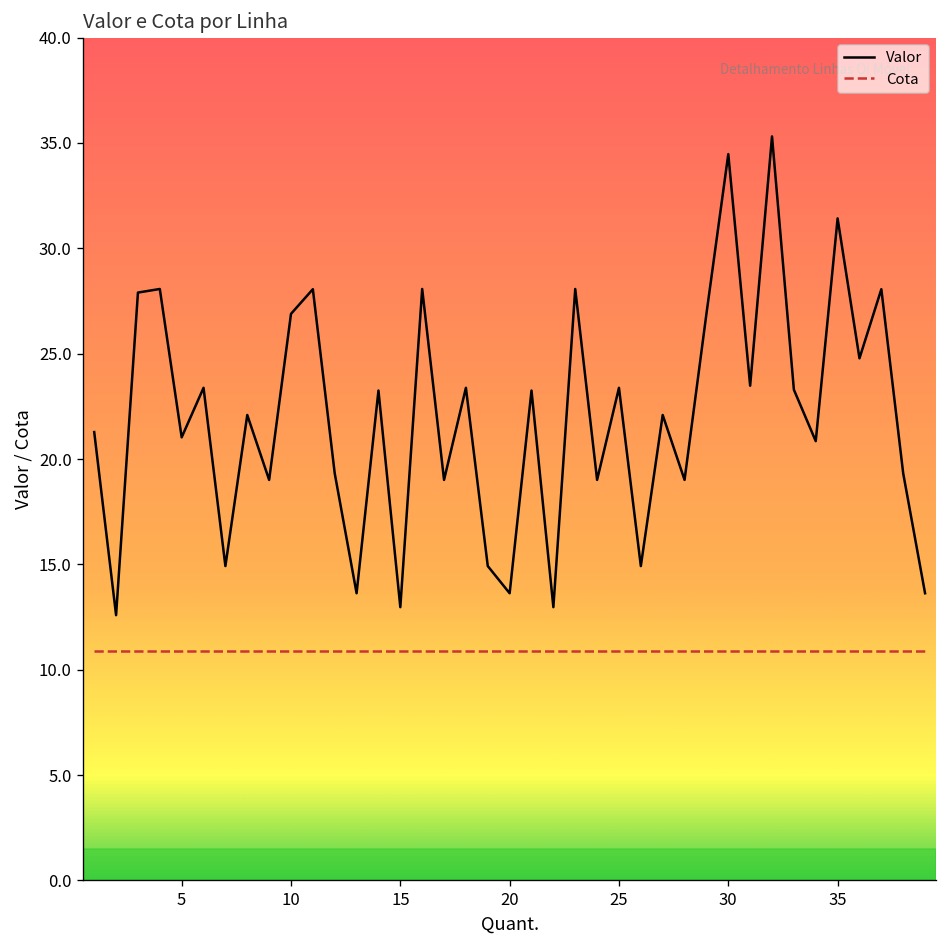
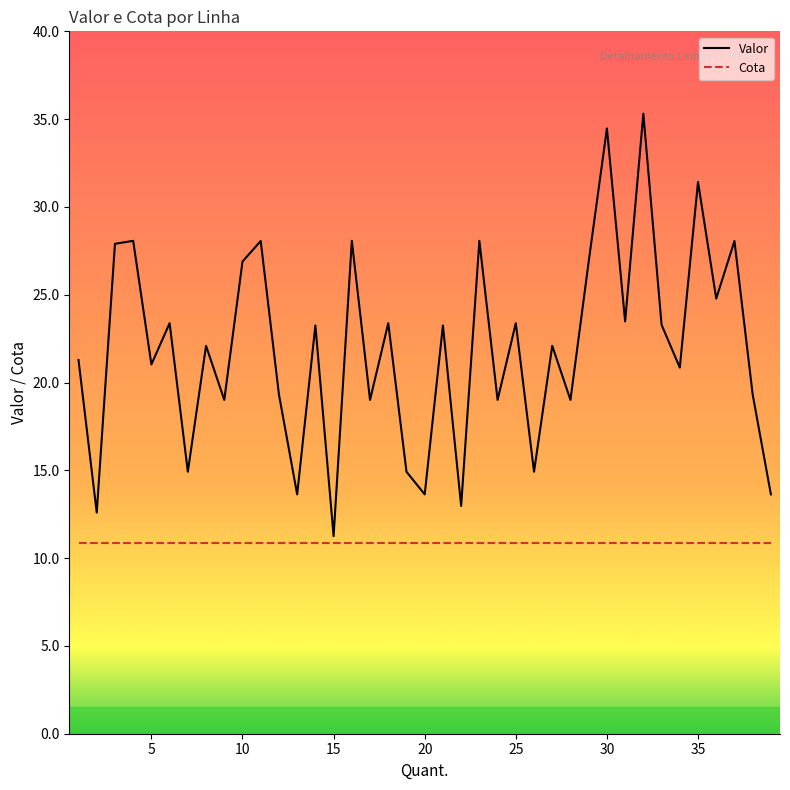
  {
    "Valor": {
      "5": 21.0,
      "10": 26.9,
-     "15": 13.0,
+     "15": 11.3,
      "20": 13.6,
      "25": 23.4,
      "30": 34.5,
      "35": 31.4
    },
    "Cota": {
      "5": 10.9,
      "10": 10.9,
      "15": 10.9,
      "20": 10.9,
      "25": 10.9,
      "30": 10.9,
      "35": 10.9
    }
  }
